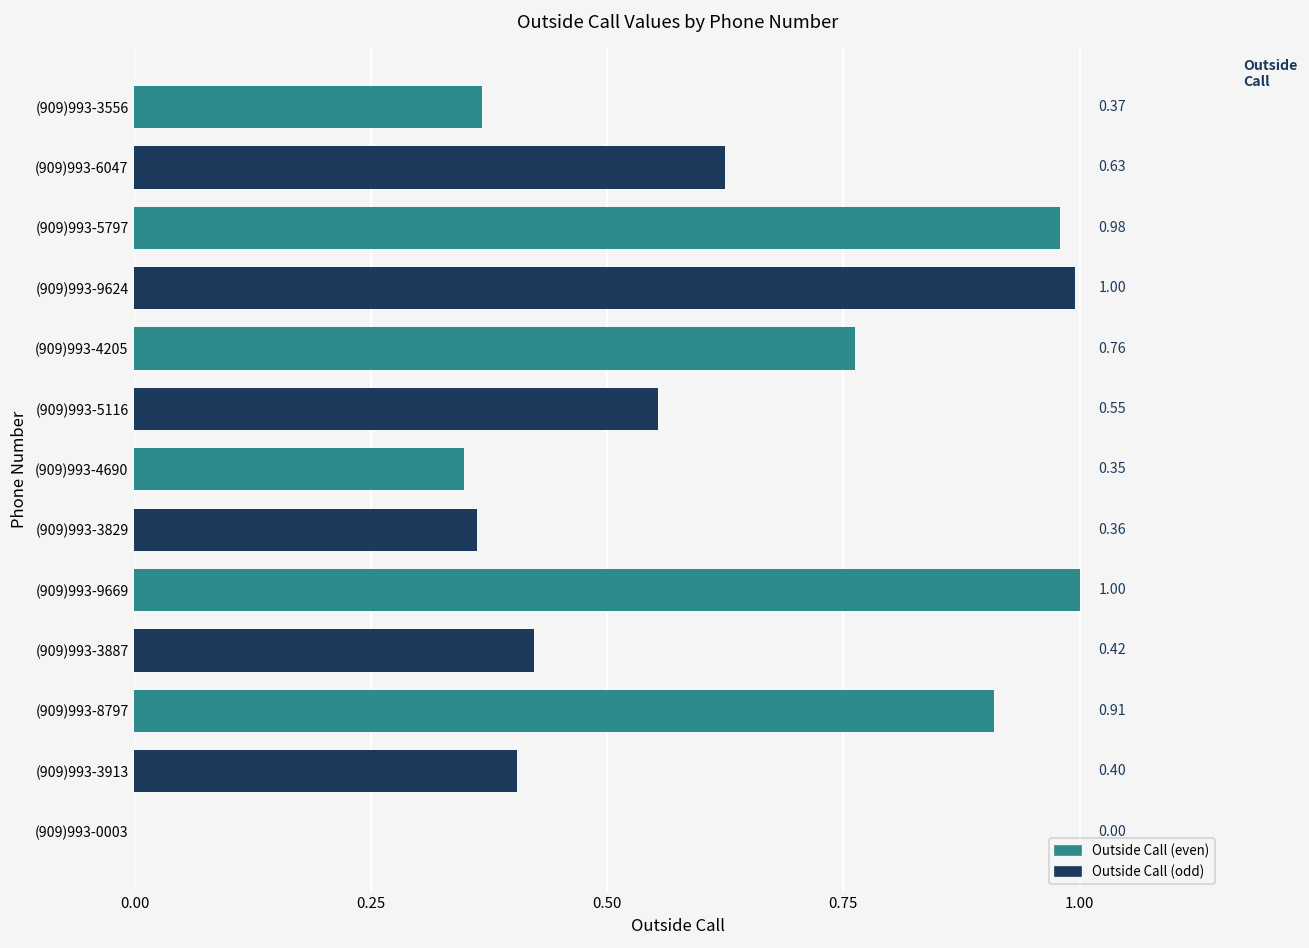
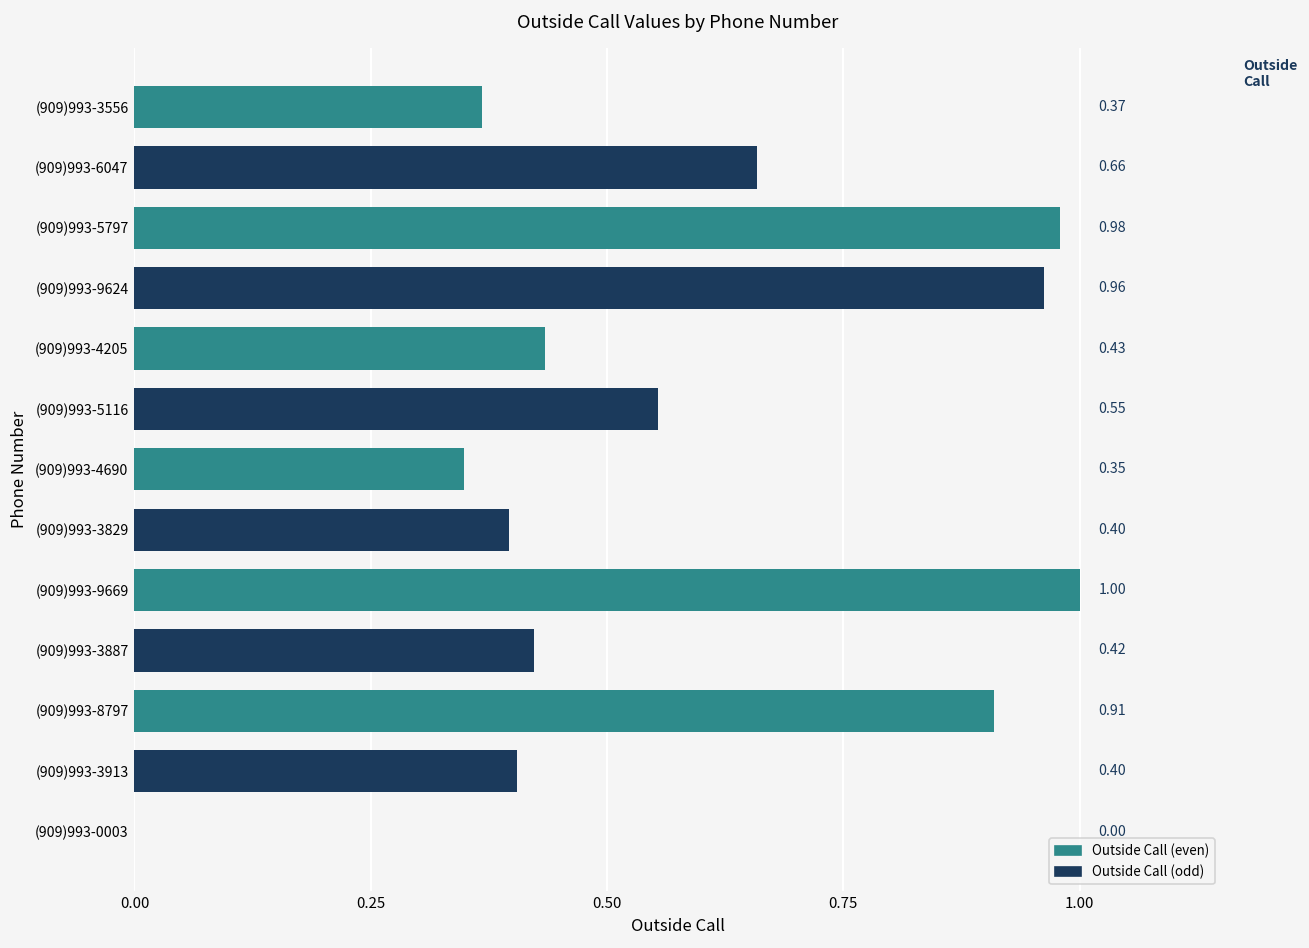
  {
-   "(909)993-6047": 0.63,
-   "(909)993-9624": 1.00,
-   "(909)993-4205": 0.76,
-   "(909)993-3829": 0.36,
+   "(909)993-6047": 0.66,
+   "(909)993-9624": 0.96,
+   "(909)993-4205": 0.43,
+   "(909)993-3829": 0.40,
    "(909)993-9669": 1.00
  }
